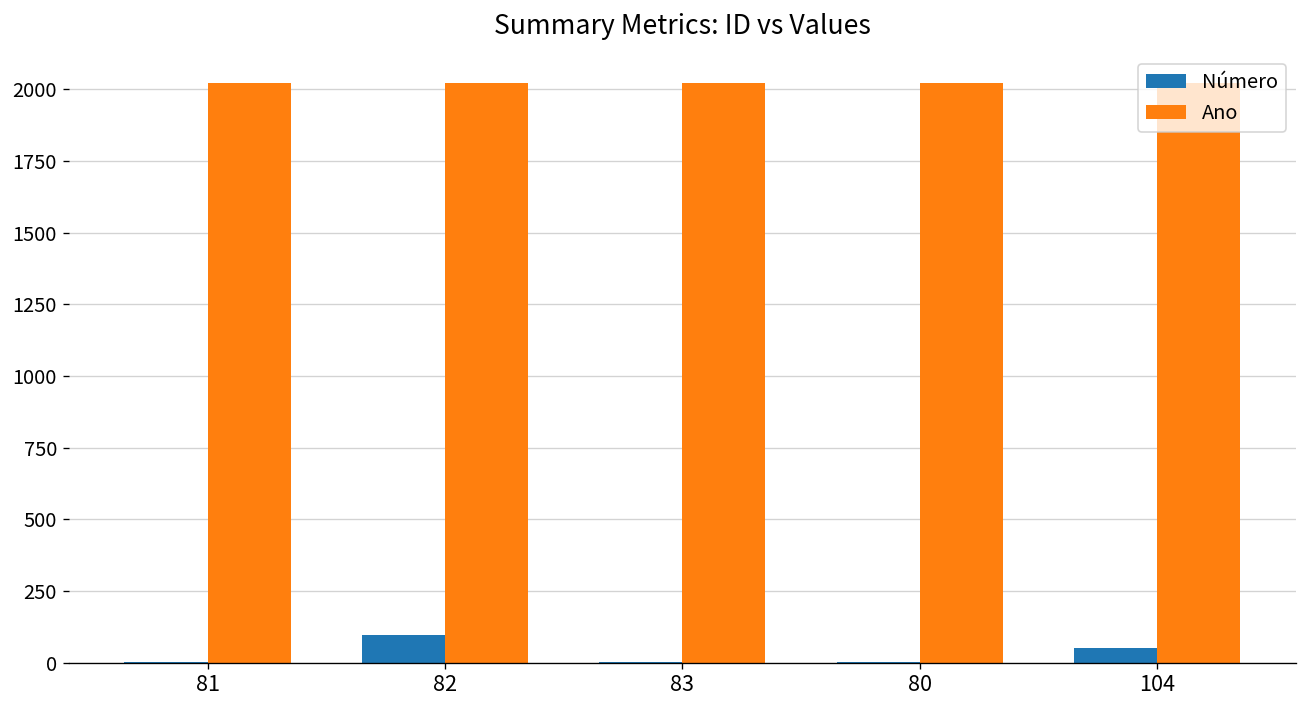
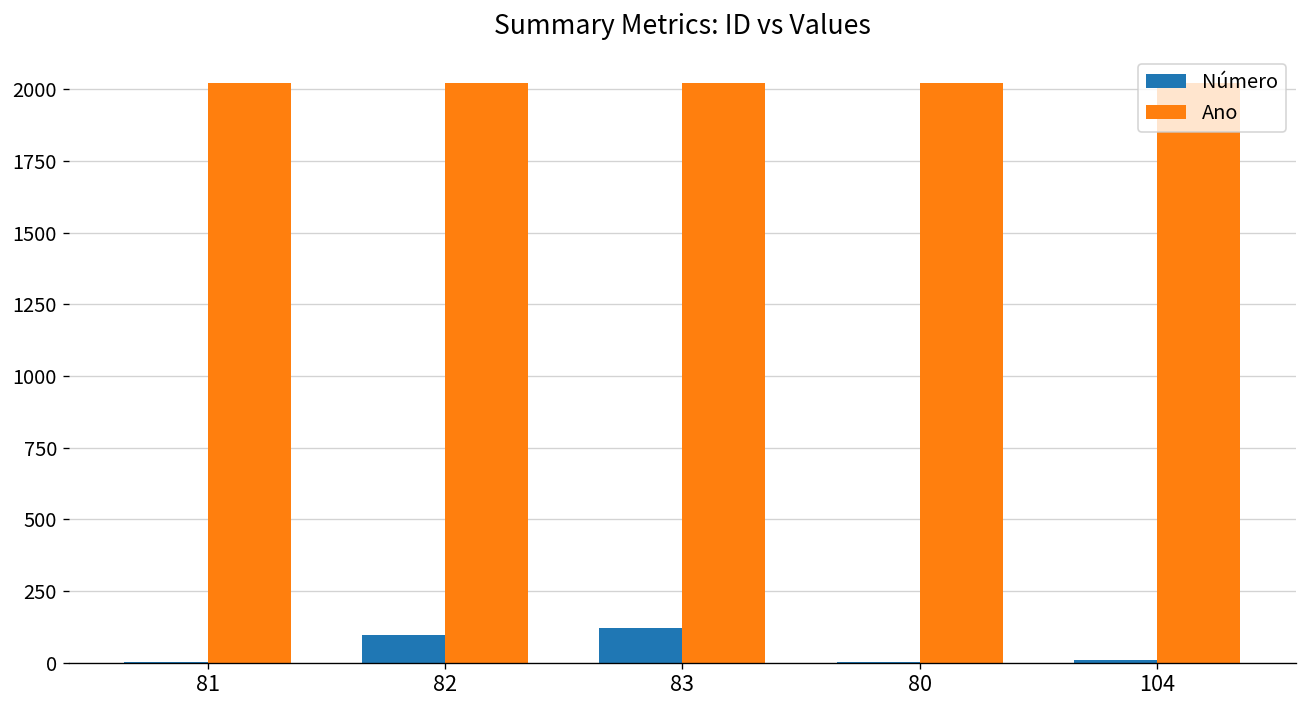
  {
    "Número": {
      "82": 100,
-     "83": 0,
-     "104": 50
+     "83": 120,
+     "104": 10
    },
    "Ano": {
      "81": 2020,
      "82": 2020,
      "83": 2020,
      "80": 2020
    }
  }
